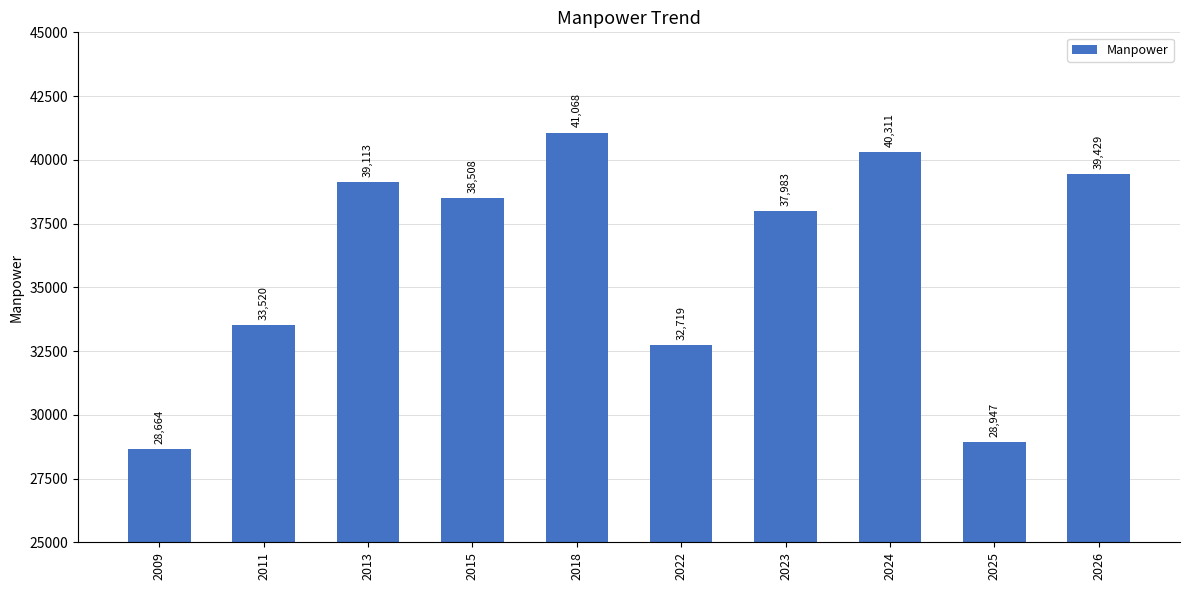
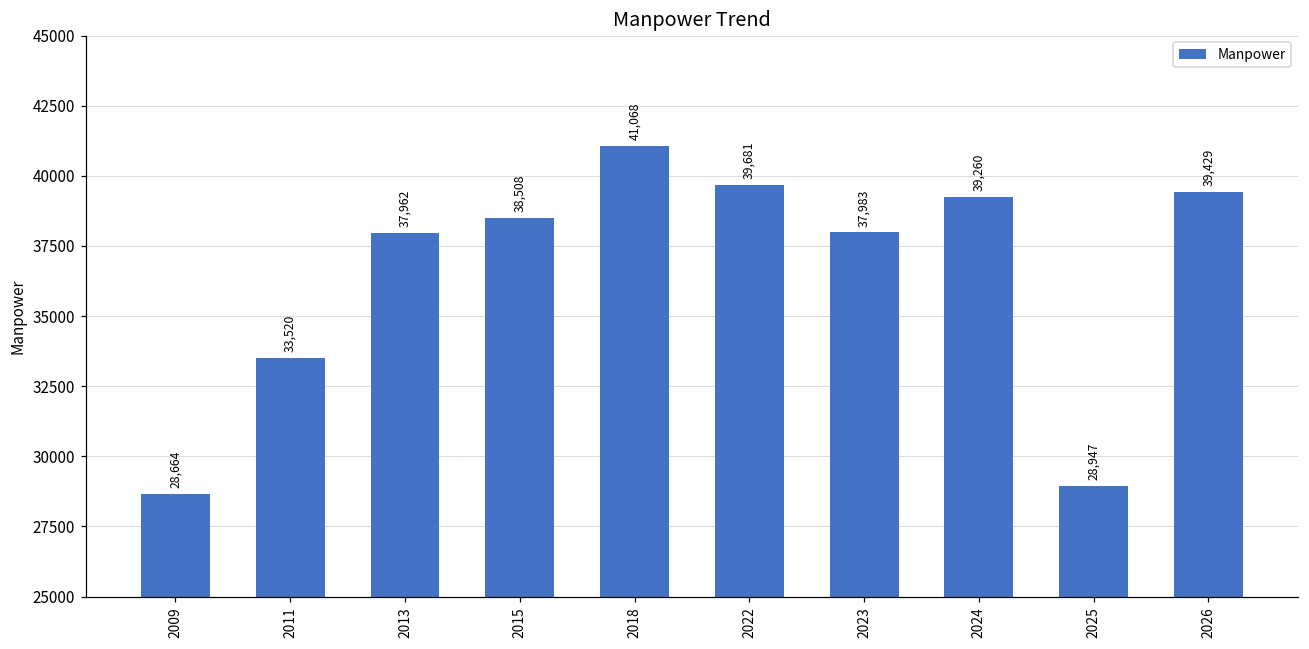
  {
    "2009": "28,664",
    "2011": "33,520",
-   "2013": "39,113",
+   "2013": "37,962",
    "2015": "38,508",
    "2018": "41,068",
-   "2022": "32,719",
+   "2022": "39,681",
    "2023": "37,983",
-   "2024": "40,311",
+   "2024": "39,260",
    "2025": "28,947",
    "2026": "39,429"
  }
